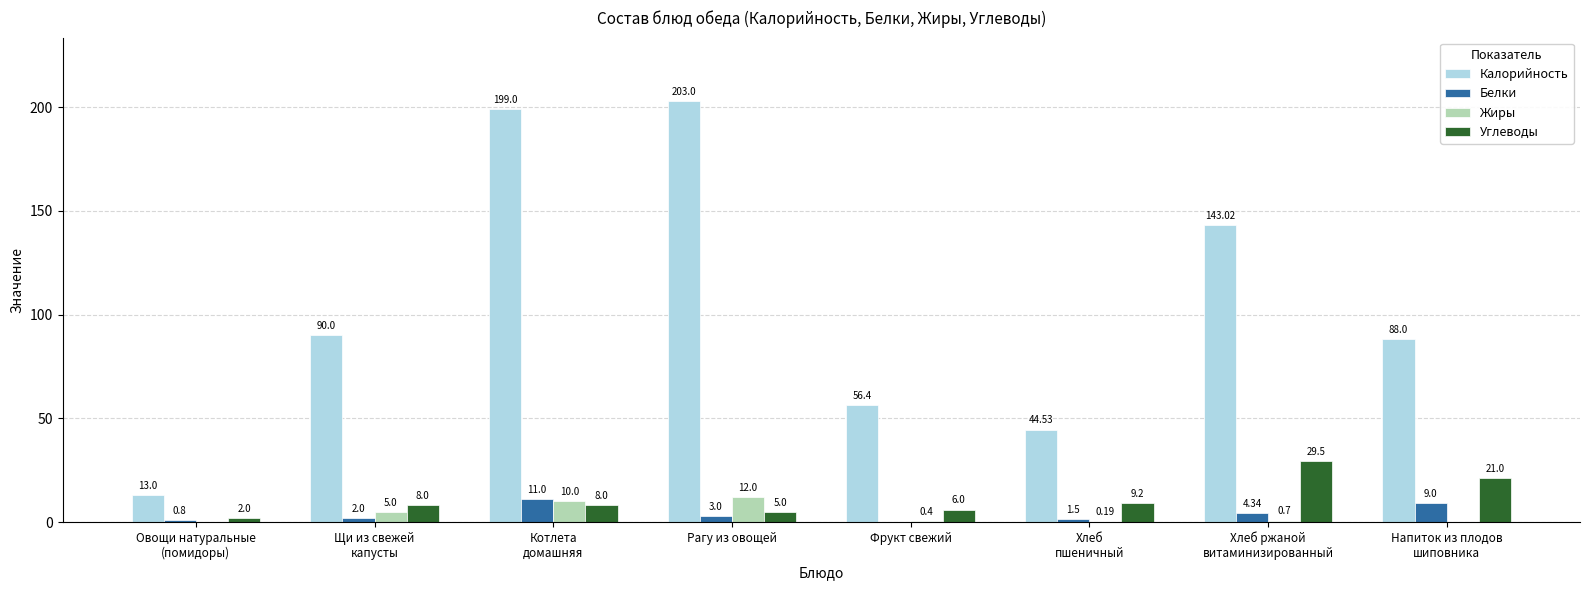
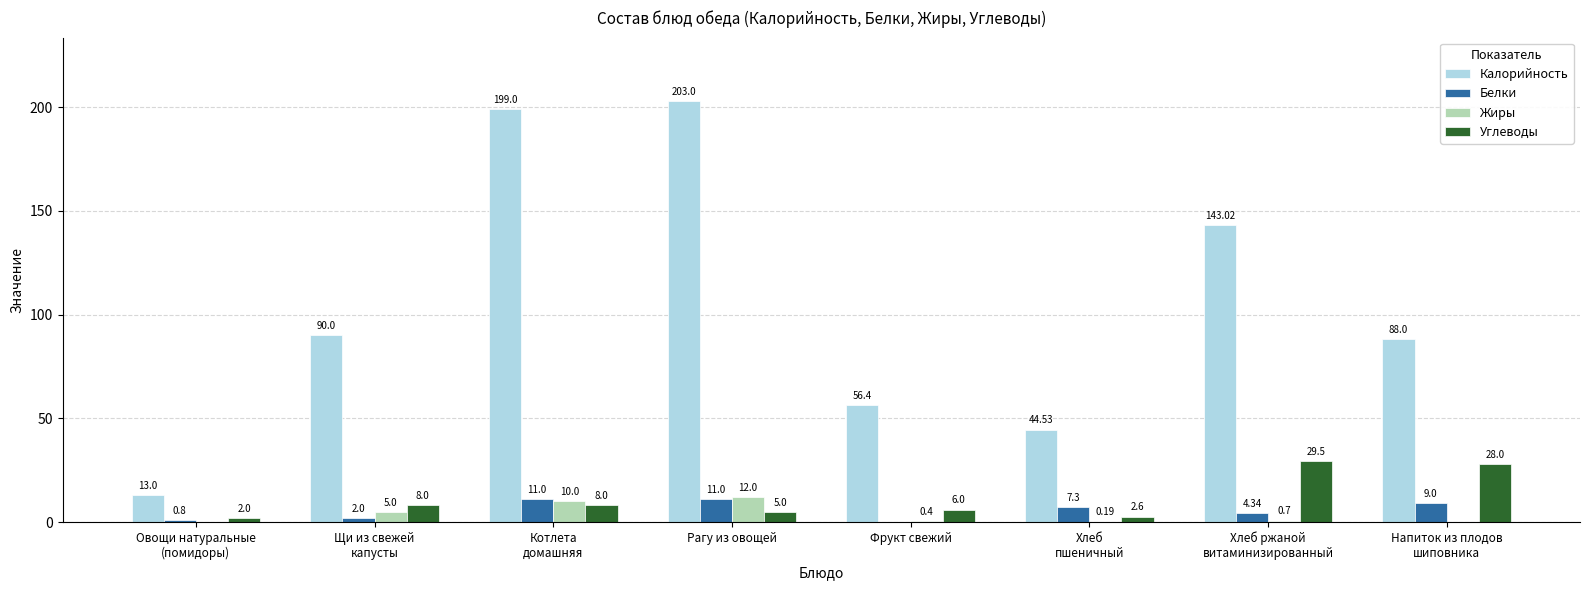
  {
    "Белки": {
      "Овощи натуральные (помидоры)": 0.8,
      "Щи из свежей капусты": 2.0,
      "Котлета домашняя": 11.0,
-     "Рагу из овощей": 3.0,
-     "Хлеб пшеничный": 1.5,
+     "Рагу из овощей": 11.0,
+     "Хлеб пшеничный": 7.3,
      "Хлеб ржаной витаминизированный": 4.34,
      "Напиток из плодов шиповника": 9.0
    },
    "Углеводы": {
      "Овощи натуральные (помидоры)": 2.0,
      "Щи из свежей капусты": 8.0,
      "Котлета домашняя": 8.0,
      "Рагу из овощей": 5.0,
      "Фрукт свежий": 6.0,
-     "Хлеб пшеничный": 9.2,
+     "Хлеб пшеничный": 2.6,
      "Хлеб ржаной витаминизированный": 29.5,
-     "Напиток из плодов шиповника": 21.0
+     "Напиток из плодов шиповника": 28.0
    }
  }
